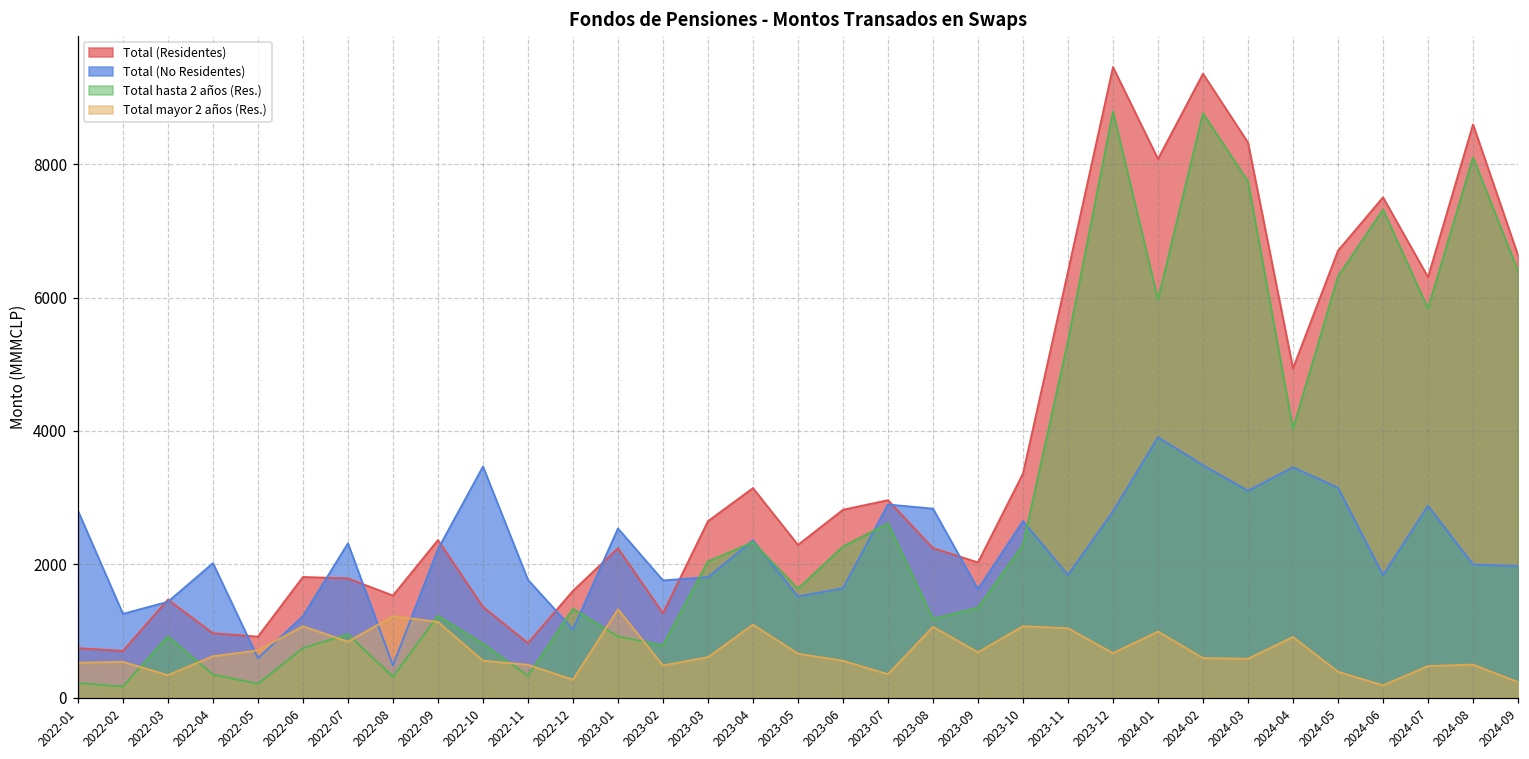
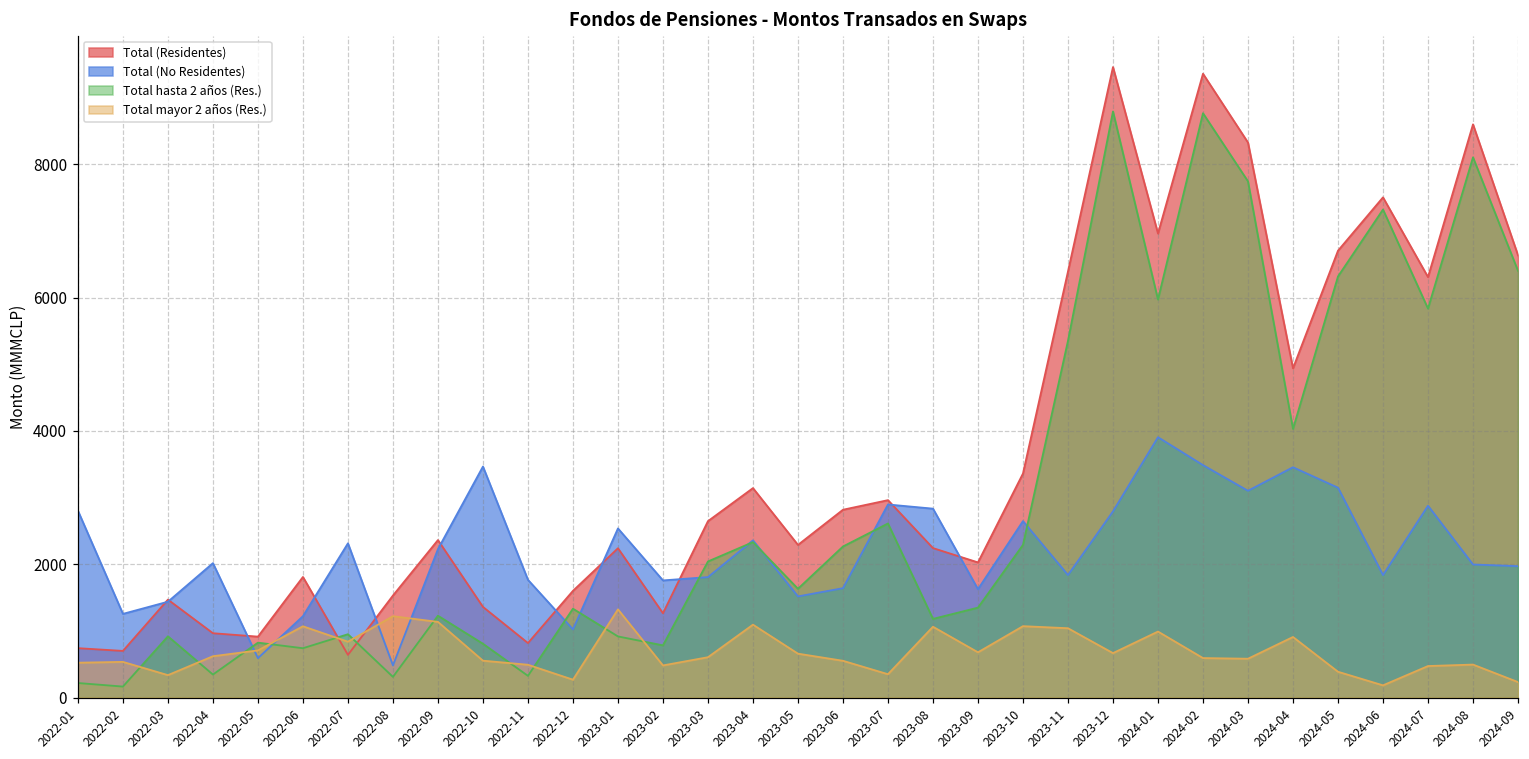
  {
    "Total (Residentes)": {
      "2022-01": 700,
      "2022-02": 700,
      "2022-04": 1000,
      "2022-05": 900,
      "2022-06": 1800,
-     "2022-07": 1800,
+     "2022-07": 600,
      "2022-08": 1500,
      "2022-09": 2400,
      "2022-10": 1400,
      "2022-11": 800,
      "2022-12": 1600,
      "2023-01": 2200,
      "2023-02": 1300,
      "2023-03": 2600,
      "2023-04": 3100,
      "2023-05": 2300,
      "2023-06": 2800,
      "2023-07": 3000,
      "2023-08": 2200,
      "2023-09": 2000,
      "2023-10": 3400,
      "2023-11": 6400,
      "2023-12": 9500,
-     "2024-01": 8100,
+     "2024-01": 7000,
      "2024-02": 9400,
      "2024-03": 8300,
      "2024-04": 4900,
      "2024-05": 6700,
      "2024-06": 7500,
      "2024-07": 6300,
      "2024-08": 8600,
      "2024-09": 6600
    },
    "Total (No Residentes)": {
      "2022-01": 2800,
      "2022-02": 1300,
      "2022-04": 2000,
      "2022-05": 600,
      "2022-06": 1200,
      "2022-07": 2300,
      "2022-08": 500,
      "2022-09": 2200,
      "2022-10": 3500,
      "2022-11": 1800,
      "2022-12": 1000,
      "2023-01": 2500,
      "2023-02": 1800,
      "2023-03": 1800,
      "2023-05": 1500,
      "2023-06": 1600,
      "2023-07": 2900,
      "2023-08": 2800,
      "2023-09": 1600,
      "2023-10": 2600,
      "2023-11": 1800,
      "2023-12": 2800,
      "2024-01": 3900,
      "2024-02": 3500,
      "2024-03": 3100,
      "2024-04": 3500,
      "2024-05": 3100,
      "2024-06": 1800,
      "2024-07": 2900,
      "2024-08": 2000,
      "2024-09": 2000
    },
    "Total hasta 2 años (Res.)": {
      "2022-01": 200,
      "2022-02": 200,
      "2022-03": 900,
      "2022-04": 300,
-     "2022-05": 200,
+     "2022-05": 800,
      "2022-06": 700,
      "2022-07": 1000,
      "2022-08": 300,
      "2022-09": 1200,
      "2022-10": 800,
      "2022-11": 300,
      "2022-12": 1300,
      "2023-01": 900,
      "2023-02": 800,
      "2023-03": 2000,
      "2023-05": 1600,
      "2023-06": 2300,
      "2023-07": 2600,
      "2023-08": 1200,
      "2023-09": 1300,
      "2023-10": 2300,
      "2023-11": 5400,
      "2023-12": 8800,
      "2024-01": 6000,
      "2024-02": 8800,
      "2024-03": 7700,
      "2024-04": 4000,
      "2024-05": 6300,
      "2024-06": 7300,
      "2024-07": 5800,
      "2024-08": 8100,
      "2024-09": 6400
    },
    "Total mayor 2 años (Res.)": {
      "2022-01": 500,
      "2022-02": 500,
      "2022-03": 300,
      "2022-04": 600,
      "2022-05": 700,
      "2022-06": 1100,
      "2022-07": 800,
      "2022-08": 1200,
      "2022-09": 1100,
      "2022-10": 600,
      "2022-11": 500,
      "2022-12": 300,
      "2023-01": 1300,
      "2023-02": 500,
      "2023-03": 600,
      "2023-04": 1100,
      "2023-05": 700,
      "2023-06": 600,
      "2023-07": 400,
      "2023-08": 1100,
      "2023-09": 700,
      "2023-10": 1100,
      "2023-11": 1000,
      "2023-12": 700,
      "2024-01": 1000,
      "2024-02": 600,
      "2024-03": 600,
      "2024-04": 900,
      "2024-05": 400,
      "2024-06": 200,
      "2024-07": 500,
      "2024-08": 500,
      "2024-09": 200
    }
  }
